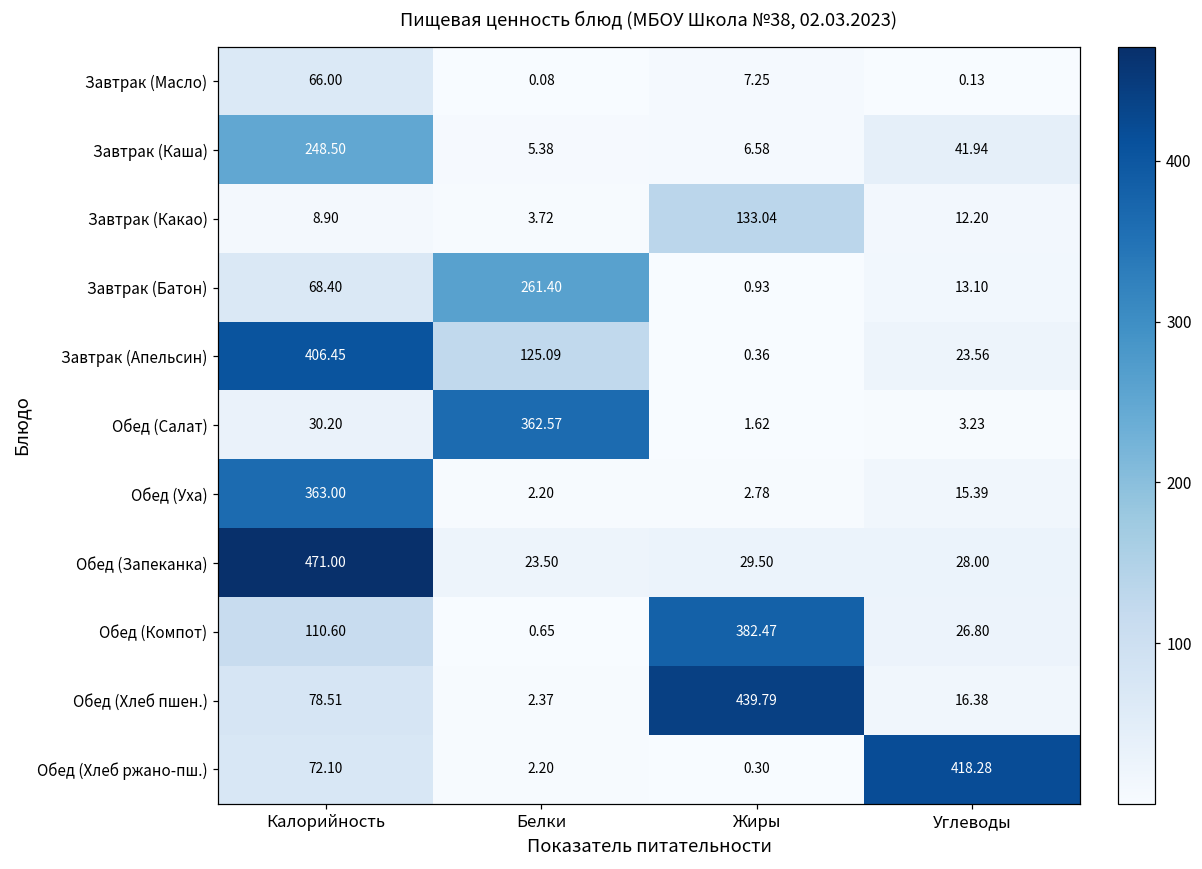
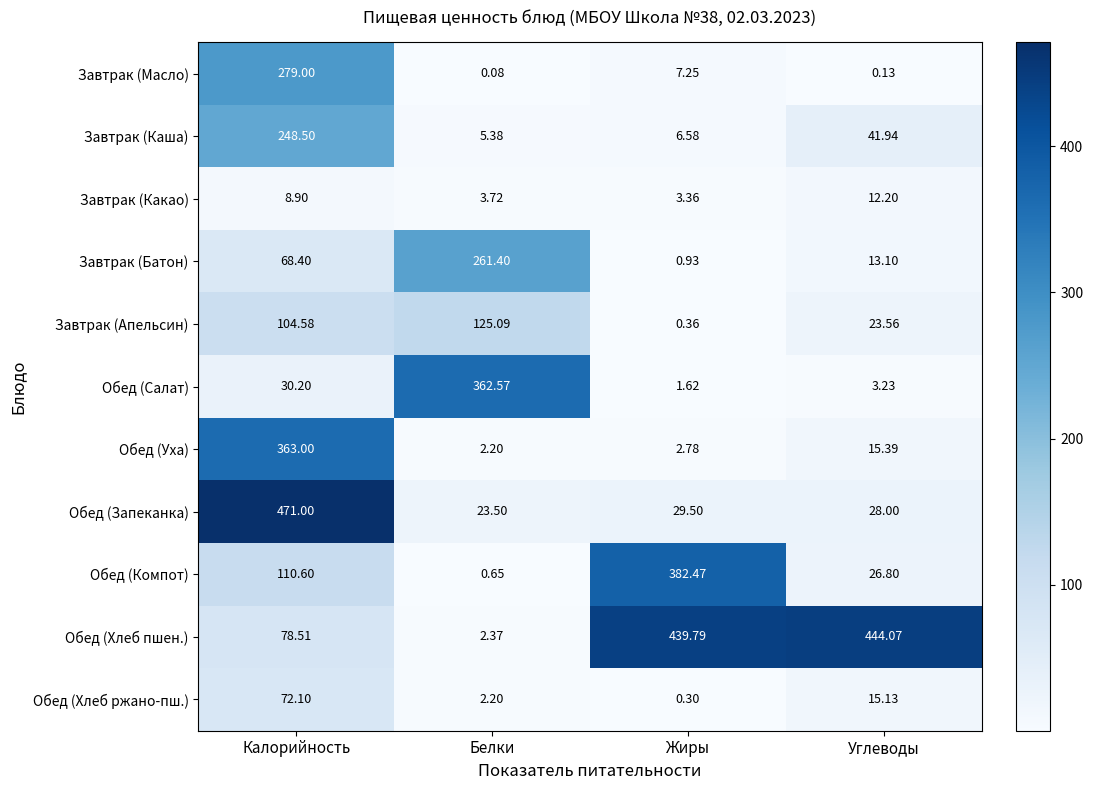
  {
    "Завтрак (Масло)": {
-     "Калорийность": 66.00,
+     "Калорийность": 279.00,
      "Белки": 0.08,
      "Жиры": 7.25,
      "Углеводы": 0.13
    },
    "Завтрак (Каша)": {
      "Калорийность": 248.50,
      "Белки": 5.38,
      "Жиры": 6.58,
      "Углеводы": 41.94
    },
    "Завтрак (Какао)": {
      "Калорийность": 8.90,
      "Белки": 3.72,
-     "Жиры": 133.04,
+     "Жиры": 3.36,
      "Углеводы": 12.20
    },
    "Завтрак (Батон)": {
      "Калорийность": 68.40,
      "Белки": 261.40,
      "Жиры": 0.93,
      "Углеводы": 13.10
    },
    "Завтрак (Апельсин)": {
-     "Калорийность": 406.45,
+     "Калорийность": 104.58,
      "Белки": 125.09,
      "Жиры": 0.36,
      "Углеводы": 23.56
    },
    "Обед (Салат)": {
      "Калорийность": 30.20,
      "Белки": 362.57,
      "Жиры": 1.62,
      "Углеводы": 3.23
    },
    "Обед (Уха)": {
      "Калорийность": 363.00,
      "Белки": 2.20,
      "Жиры": 2.78,
      "Углеводы": 15.39
    },
    "Обед (Запеканка)": {
      "Калорийность": 471.00,
      "Белки": 23.50,
      "Жиры": 29.50,
      "Углеводы": 28.00
    },
    "Обед (Компот)": {
      "Калорийность": 110.60,
      "Белки": 0.65,
      "Жиры": 382.47,
      "Углеводы": 26.80
    },
    "Обед (Хлеб пшен.)": {
      "Калорийность": 78.51,
      "Белки": 2.37,
      "Жиры": 439.79,
-     "Углеводы": 16.38
+     "Углеводы": 444.07
    },
    "Обед (Хлеб ржано-пш.)": {
      "Калорийность": 72.10,
      "Белки": 2.20,
      "Жиры": 0.30,
-     "Углеводы": 418.28
+     "Углеводы": 15.13
    }
  }
